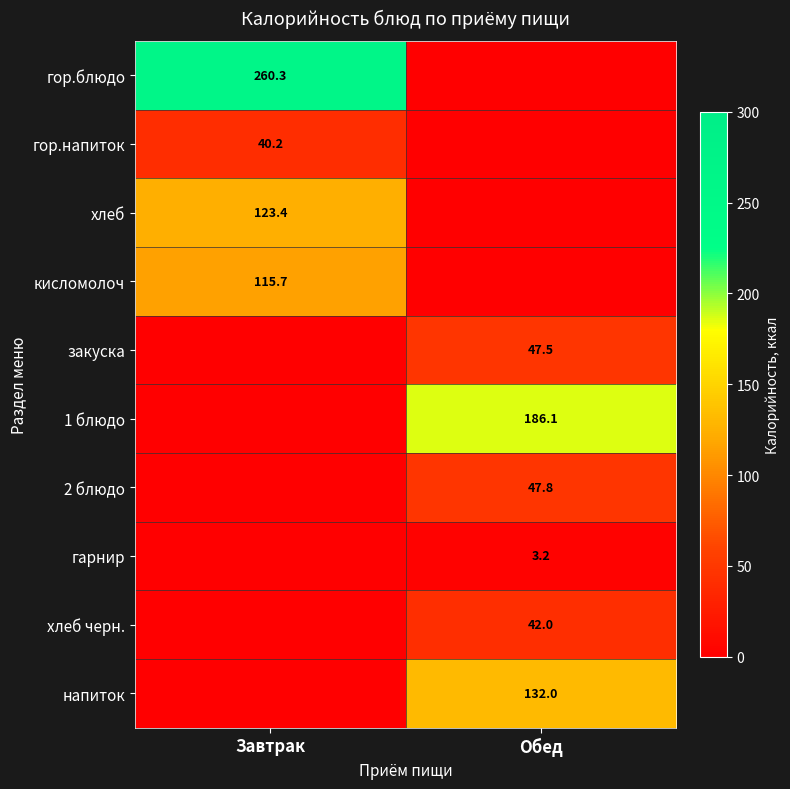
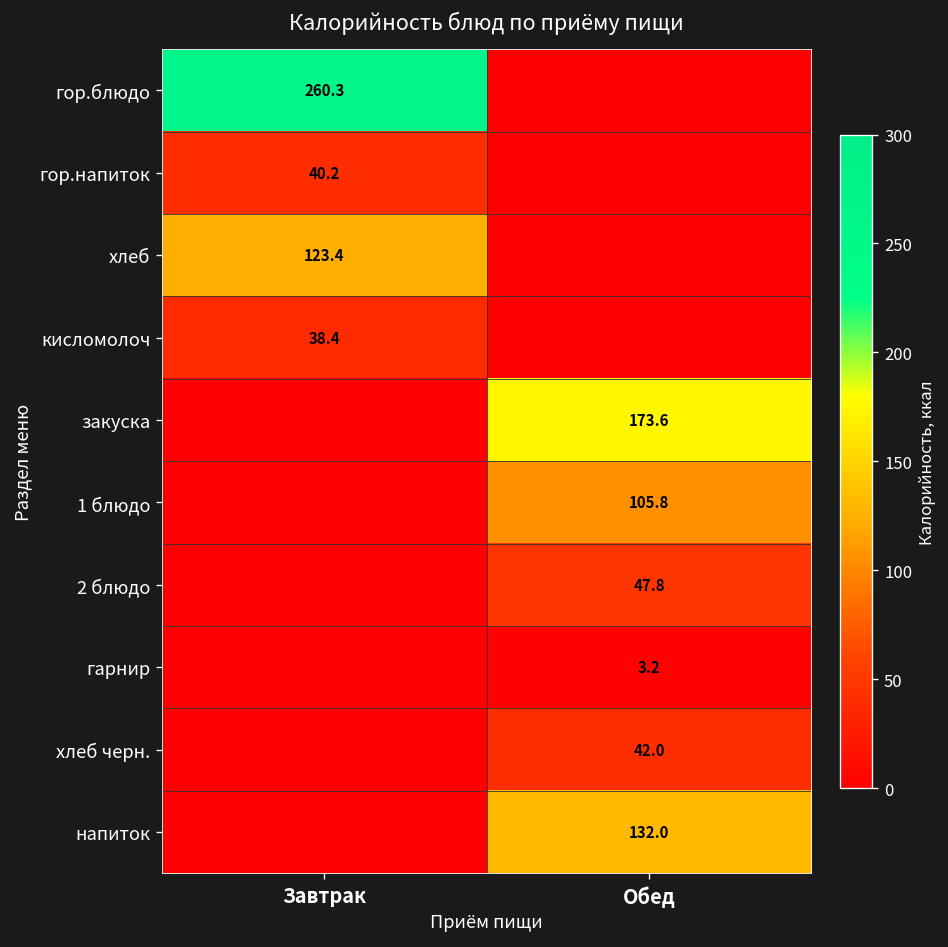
  {
    "гор.блюдо": {
      "Завтрак": 260.3
    },
    "гор.напиток": {
      "Завтрак": 40.2
    },
    "хлеб": {
      "Завтрак": 123.4
    },
    "кисломолоч": {
-     "Завтрак": 115.7
+     "Завтрак": 38.4
    },
    "закуска": {
-     "Обед": 47.5
+     "Обед": 173.6
    },
    "1 блюдо": {
-     "Обед": 186.1
+     "Обед": 105.8
    },
    "2 блюдо": {
      "Обед": 47.8
    },
    "гарнир": {
      "Обед": 3.2
    },
    "хлеб черн.": {
      "Обед": 42.0
    },
    "напиток": {
      "Обед": 132.0
    }
  }
